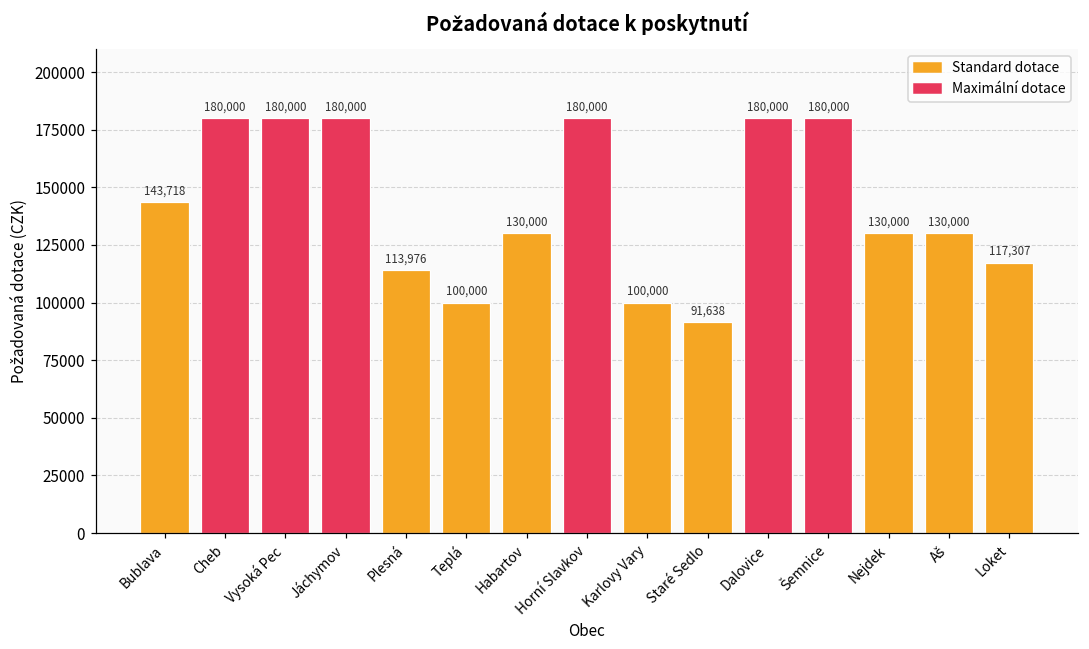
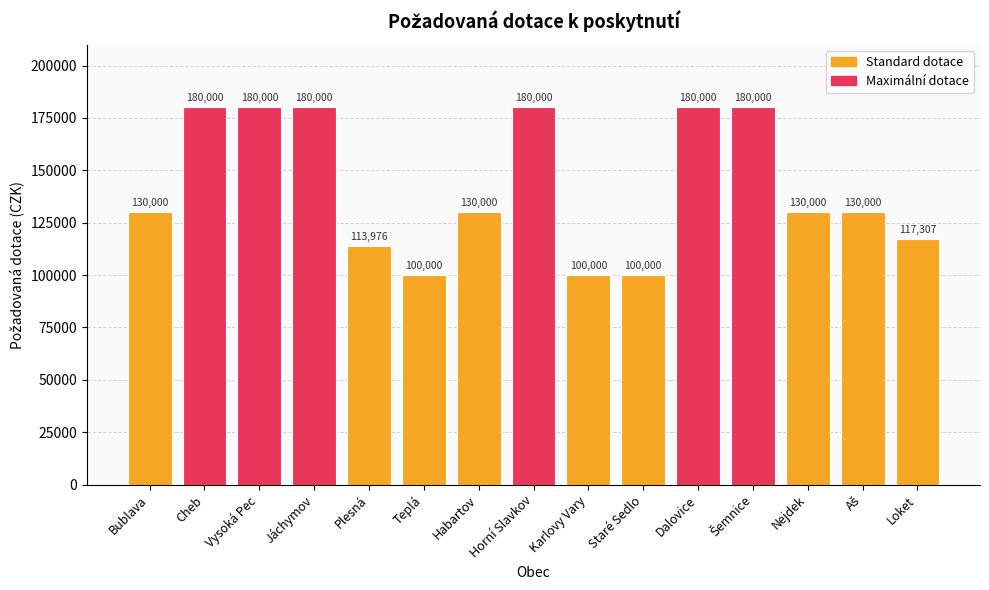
  {
-   "Bublava": "143,718",
+   "Bublava": "130,000",
    "Cheb": "180,000",
    "Vysoká Pec": "180,000",
    "Jáchymov": "180,000",
    "Plesná": "113,976",
    "Teplá": "100,000",
    "Habartov": "130,000",
    "Horní Slavkov": "180,000",
    "Karlovy Vary": "100,000",
-   "Staré Sedlo": "91,638",
+   "Staré Sedlo": "100,000",
    "Dalovice": "180,000",
    "Šemnice": "180,000",
    "Nejdek": "130,000",
    "Aš": "130,000",
    "Loket": "117,307"
  }
